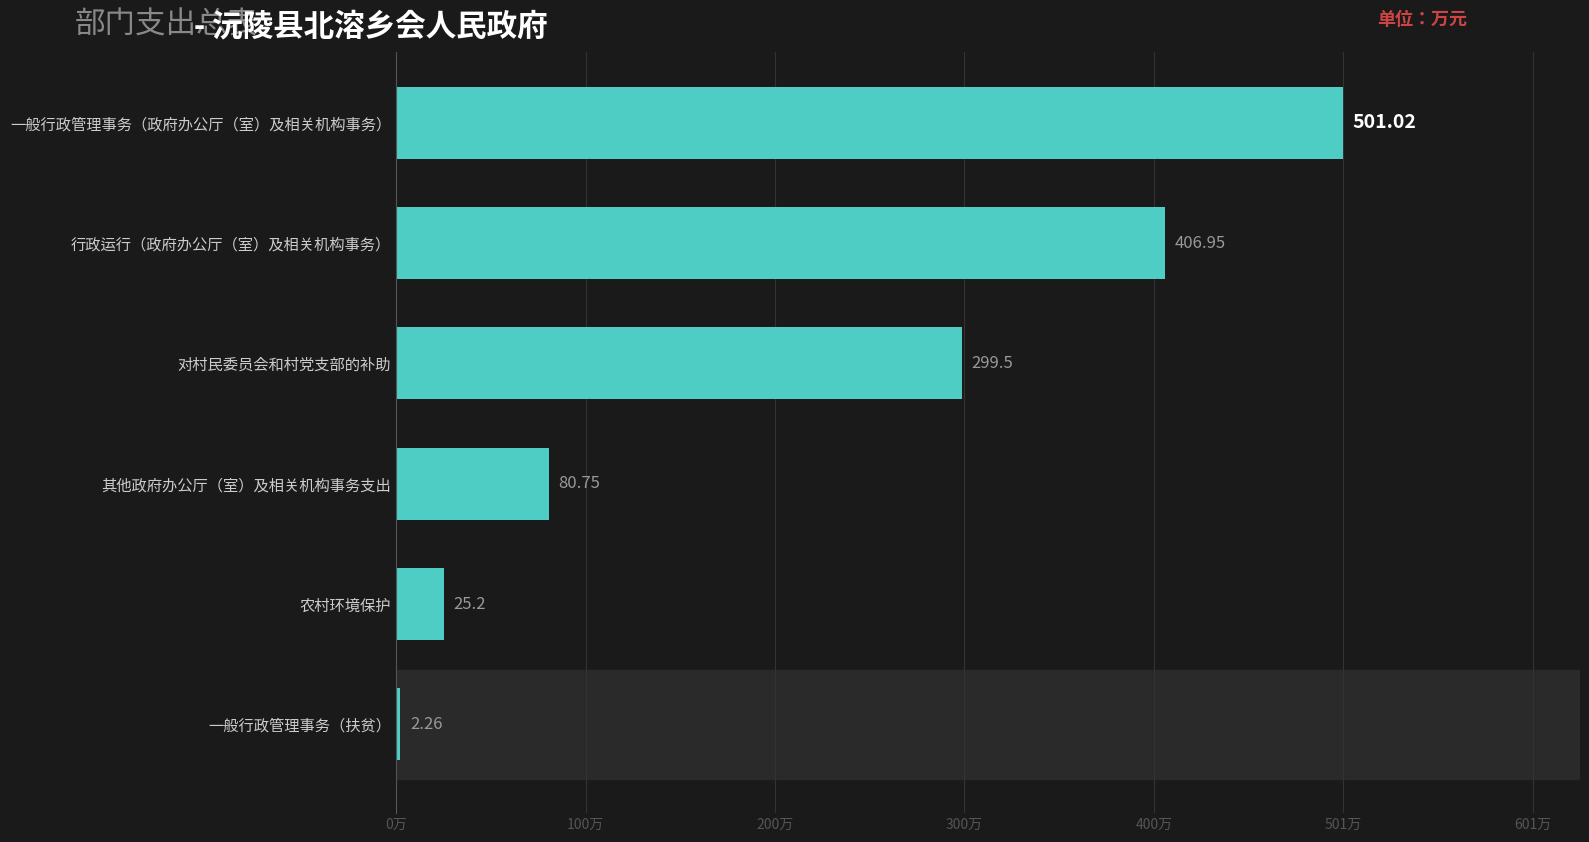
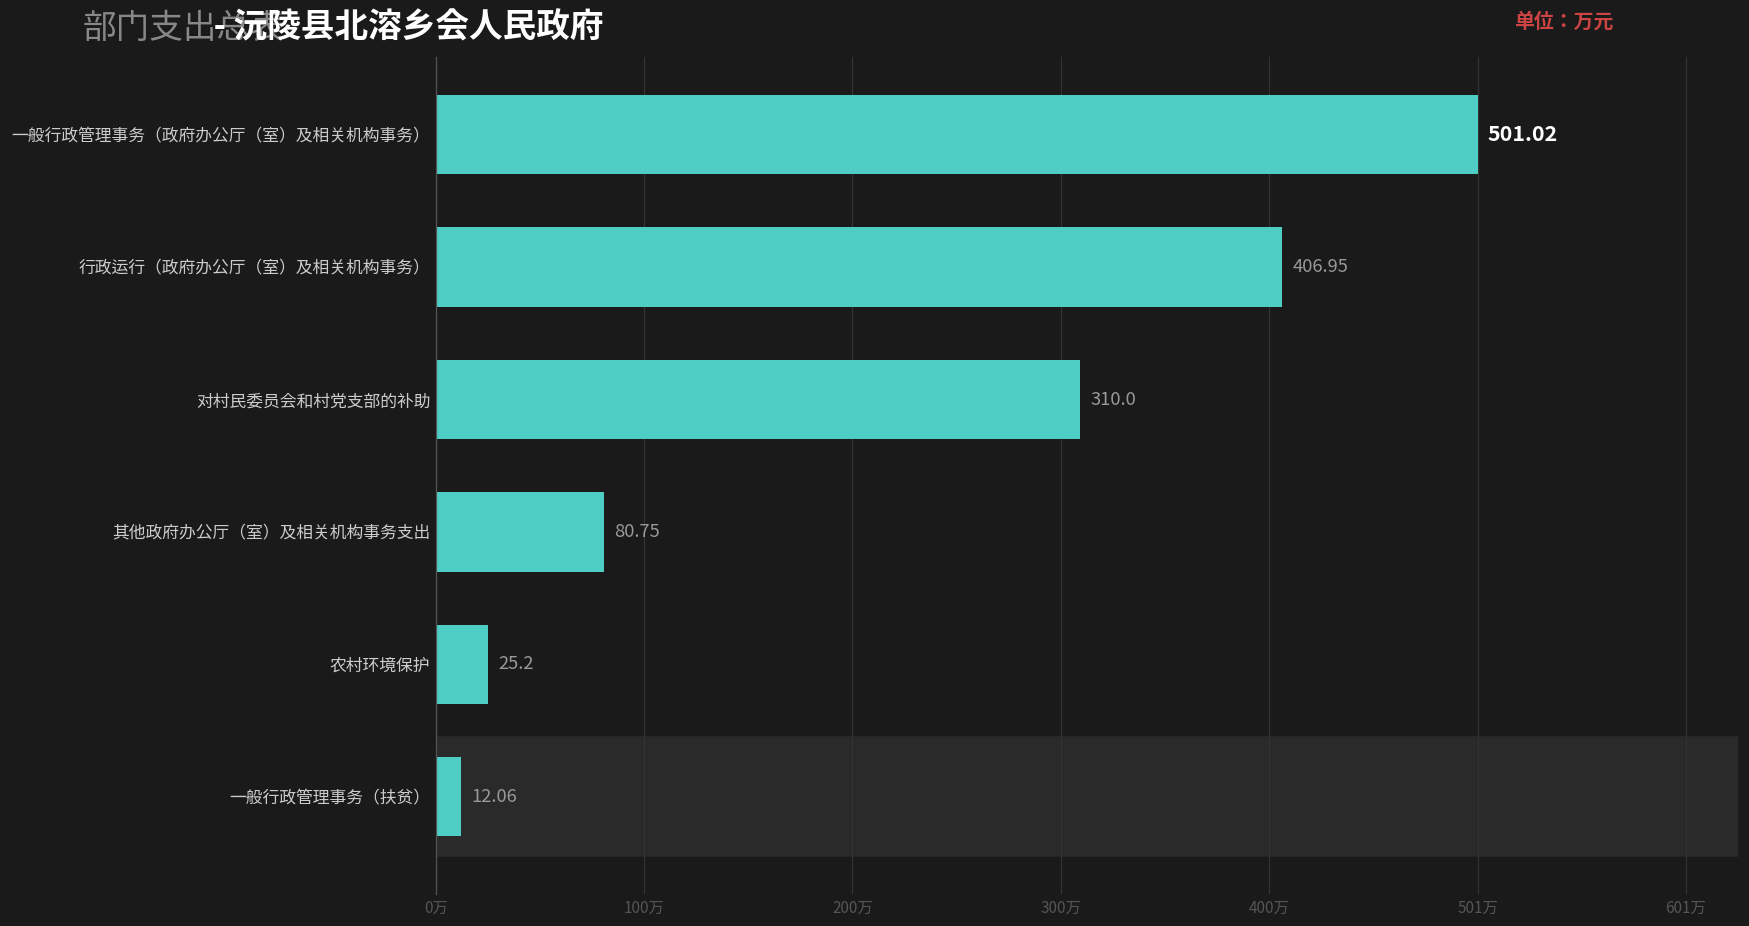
  {
    "一般行政管理事务（政府办公厅（室）及相关机构事务）": 501.02,
    "行政运行（政府办公厅（室）及相关机构事务）": 406.95,
-   "对村民委员会和村党支部的补助": 299.5,
+   "对村民委员会和村党支部的补助": 310.0,
    "其他政府办公厅（室）及相关机构事务支出": 80.75,
    "农村环境保护": 25.2,
-   "一般行政管理事务（扶贫）": 2.26
+   "一般行政管理事务（扶贫）": 12.06
  }
